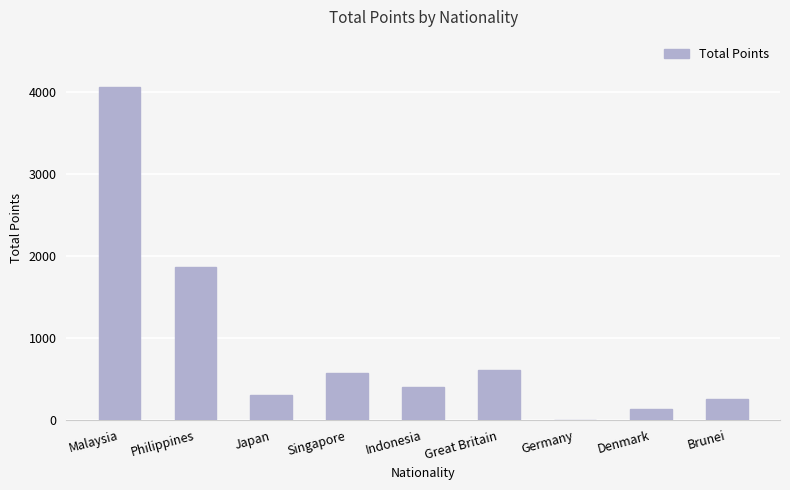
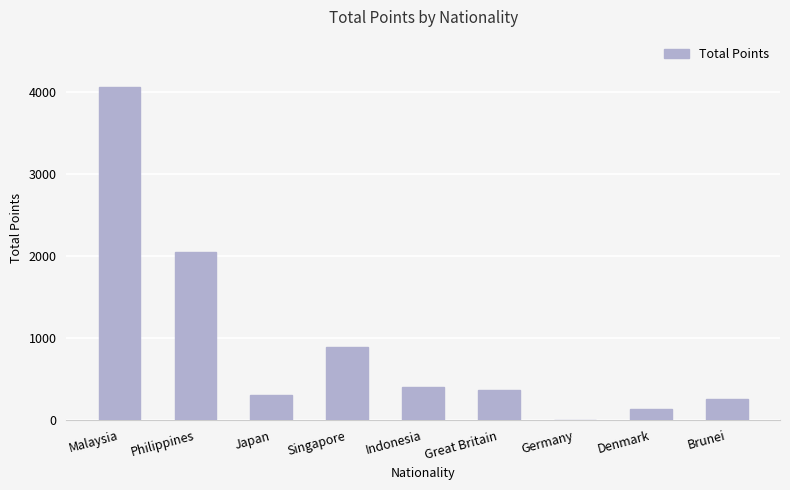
  {
    "Malaysia": 4100,
-   "Philippines": 1900,
+   "Philippines": 2100,
    "Japan": 300,
-   "Singapore": 600,
+   "Singapore": 900,
    "Indonesia": 400,
-   "Great Britain": 600,
+   "Great Britain": 400,
    "Germany": 0,
    "Denmark": 100,
    "Brunei": 300
  }
